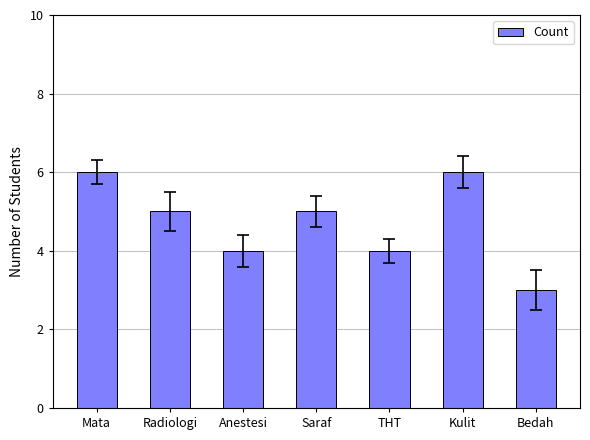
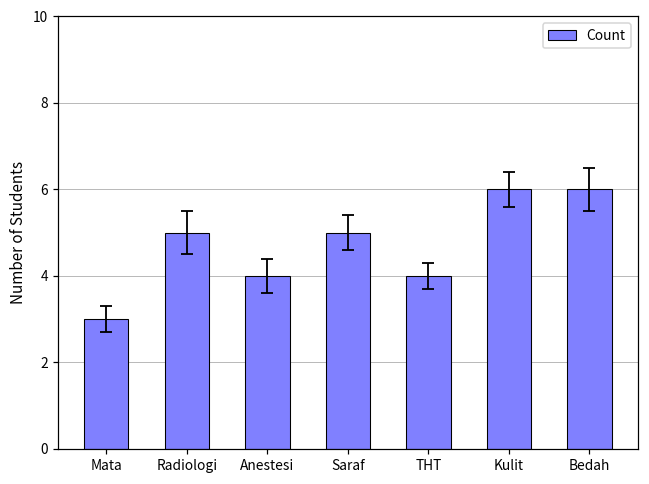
  {
    "Count": {
-     "Mata": 6,
+     "Mata": 3,
      "Radiologi": 5,
      "Anestesi": 4,
      "Saraf": 5,
      "THT": 4,
      "Kulit": 6,
-     "Bedah": 3
+     "Bedah": 6
    }
  }
